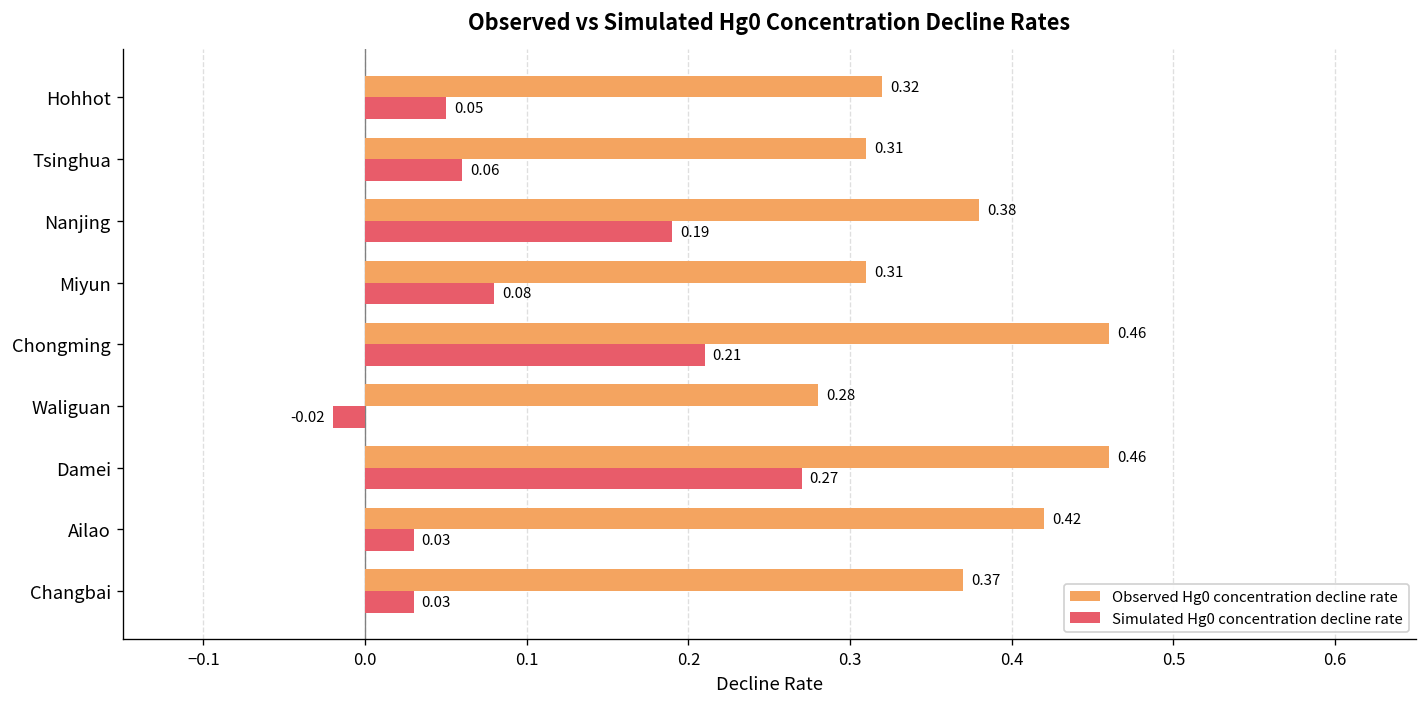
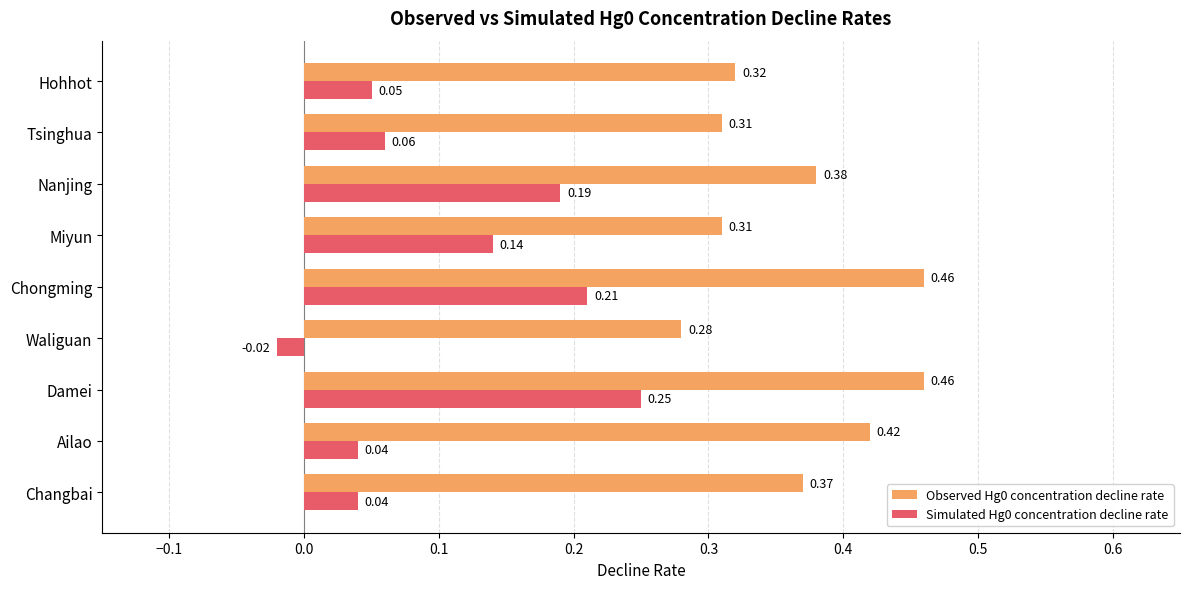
  {
    "Observed Hg0 concentration decline rate": {
      "Hohhot": 0.32,
      "Tsinghua": 0.31,
      "Nanjing": 0.38,
      "Miyun": 0.31,
      "Chongming": 0.46,
      "Waliguan": 0.28,
      "Damei": 0.46,
      "Ailao": 0.42,
      "Changbai": 0.37
    },
    "Simulated Hg0 concentration decline rate": {
      "Hohhot": 0.05,
      "Tsinghua": 0.06,
      "Nanjing": 0.19,
-     "Miyun": 0.08,
+     "Miyun": 0.14,
      "Chongming": 0.21,
      "Waliguan": -0.02,
-     "Damei": 0.27,
-     "Ailao": 0.03,
-     "Changbai": 0.03
+     "Damei": 0.25,
+     "Ailao": 0.04,
+     "Changbai": 0.04
    }
  }
